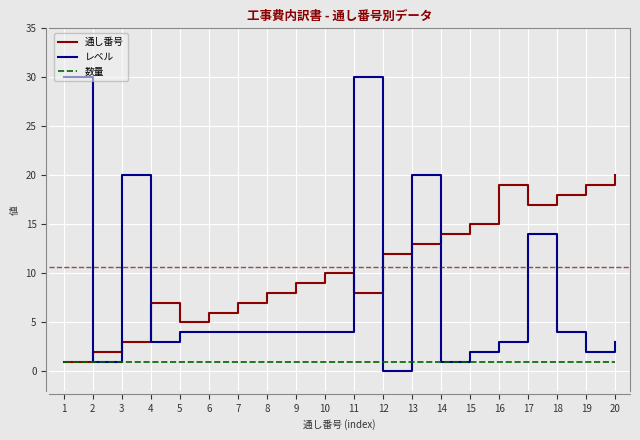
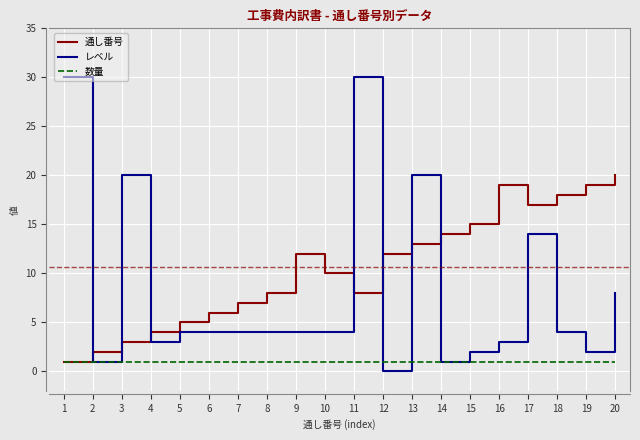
  {
    "通し番号": {
      "2": 2,
      "3": 3,
-     "4": 7,
+     "4": 4,
      "5": 5,
      "6": 6,
      "7": 7,
      "8": 8,
-     "9": 9,
+     "9": 12,
      "10": 10,
      "11": 8,
      "12": 12,
      "13": 13,
      "14": 14,
      "15": 15,
      "16": 19,
      "17": 17,
      "18": 18,
      "19": 19,
      "20": 20
    },
    "レベル": {
      "3": 20,
      "4": 3,
      "5": 4,
      "6": 4,
      "7": 4,
      "8": 4,
      "9": 4,
      "10": 4,
      "11": 30,
      "12": 0,
      "13": 20,
      "15": 2,
      "16": 3,
      "17": 14,
      "18": 4,
      "19": 2,
-     "20": 3
+     "20": 8
    },
    "数量": {
      "3": 1,
      "4": 1,
      "5": 1,
      "6": 1,
      "7": 1,
      "8": 1,
      "9": 1,
      "10": 1,
      "11": 1,
      "12": 1,
      "13": 1,
      "15": 1,
      "16": 1,
      "17": 1,
      "18": 1,
      "19": 1,
      "20": 1
    }
  }
